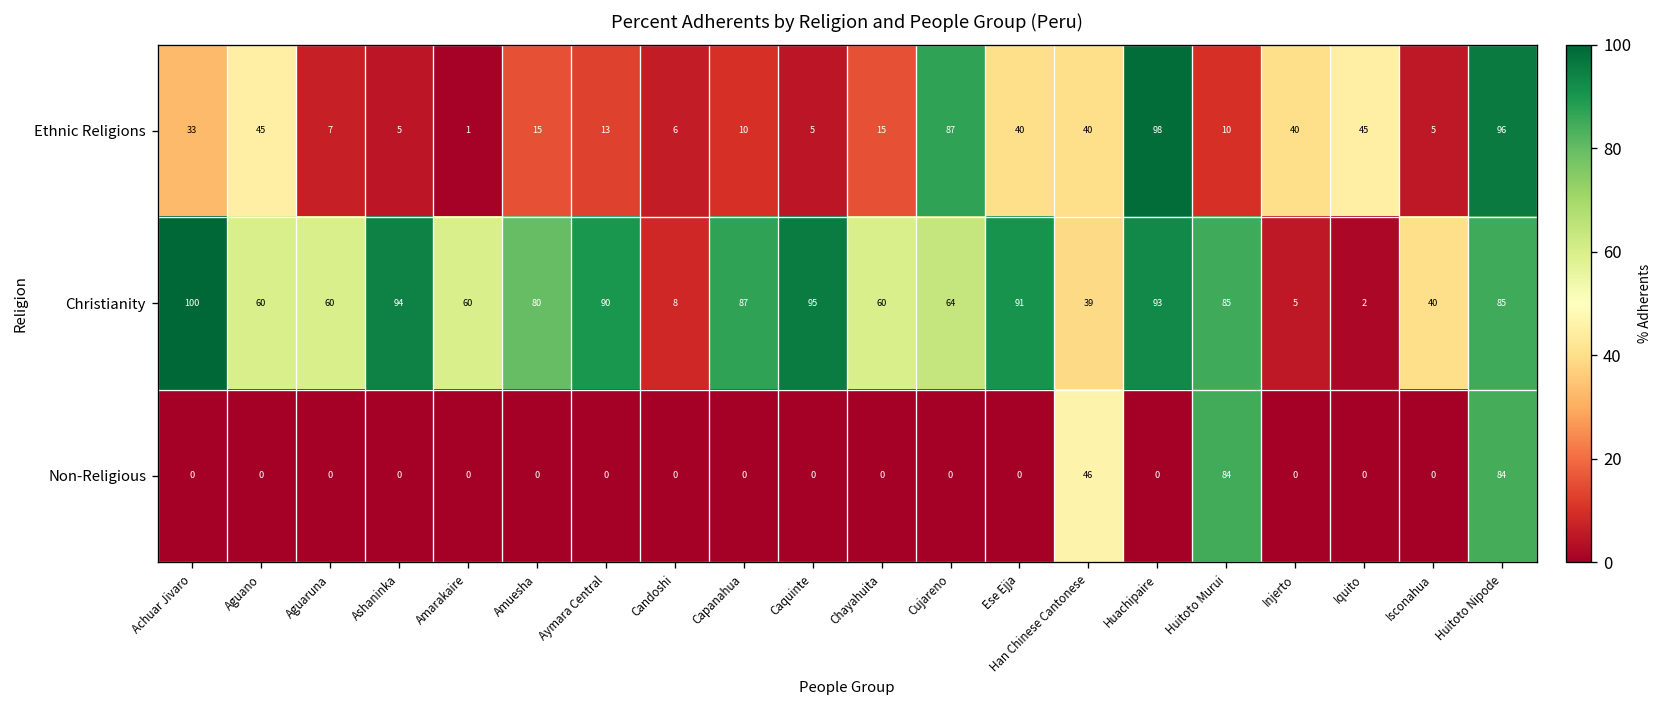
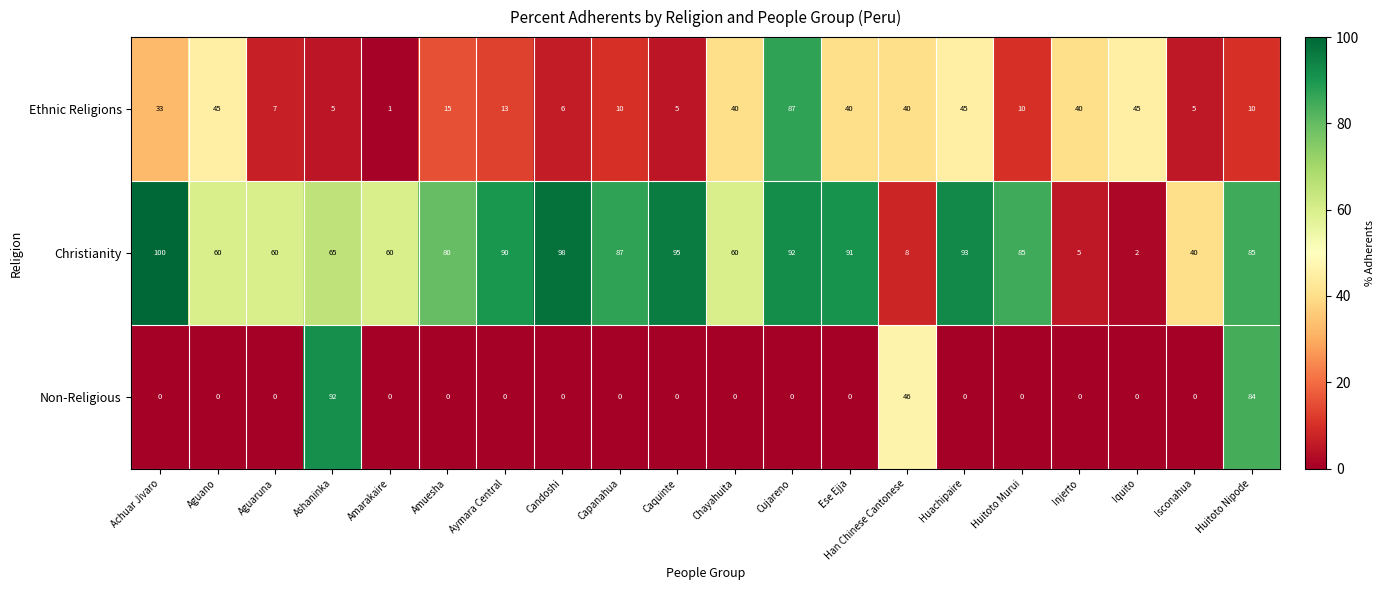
  {
    "Ethnic Religions": {
      "Achuar Jivaro": 33,
      "Aguano": 45,
      "Aguaruna": 7,
      "Ashaninka": 5,
      "Amarakaire": 1,
      "Amuesha": 15,
      "Aymara Central": 13,
      "Candoshi": 6,
      "Capanahua": 10,
      "Caquinte": 5,
-     "Chayahuita": 15,
+     "Chayahuita": 40,
      "Cujareno": 87,
      "Ese Ejja": 40,
      "Han Chinese Cantonese": 40,
-     "Huachipaire": 98,
+     "Huachipaire": 45,
      "Huitoto Murui": 10,
      "Injerto": 40,
      "Iquito": 45,
      "Isconahua": 5,
-     "Huitoto Nipode": 96
+     "Huitoto Nipode": 10
    },
    "Christianity": {
      "Achuar Jivaro": 100,
      "Aguano": 60,
      "Aguaruna": 60,
-     "Ashaninka": 94,
+     "Ashaninka": 65,
      "Amarakaire": 60,
      "Amuesha": 80,
      "Aymara Central": 90,
-     "Candoshi": 8,
+     "Candoshi": 98,
      "Capanahua": 87,
      "Caquinte": 95,
      "Chayahuita": 60,
-     "Cujareno": 64,
+     "Cujareno": 92,
      "Ese Ejja": 91,
-     "Han Chinese Cantonese": 39,
+     "Han Chinese Cantonese": 8,
      "Huachipaire": 93,
      "Huitoto Murui": 85,
      "Injerto": 5,
      "Iquito": 2,
      "Isconahua": 40,
      "Huitoto Nipode": 85
    },
    "Non-Religious": {
      "Achuar Jivaro": 0,
      "Aguano": 0,
      "Aguaruna": 0,
-     "Ashaninka": 0,
+     "Ashaninka": 92,
      "Amarakaire": 0,
      "Amuesha": 0,
      "Aymara Central": 0,
      "Candoshi": 0,
      "Capanahua": 0,
      "Caquinte": 0,
      "Chayahuita": 0,
      "Cujareno": 0,
      "Ese Ejja": 0,
      "Han Chinese Cantonese": 46,
      "Huachipaire": 0,
-     "Huitoto Murui": 84,
+     "Huitoto Murui": 0,
      "Injerto": 0,
      "Iquito": 0,
      "Isconahua": 0,
      "Huitoto Nipode": 84
    }
  }
